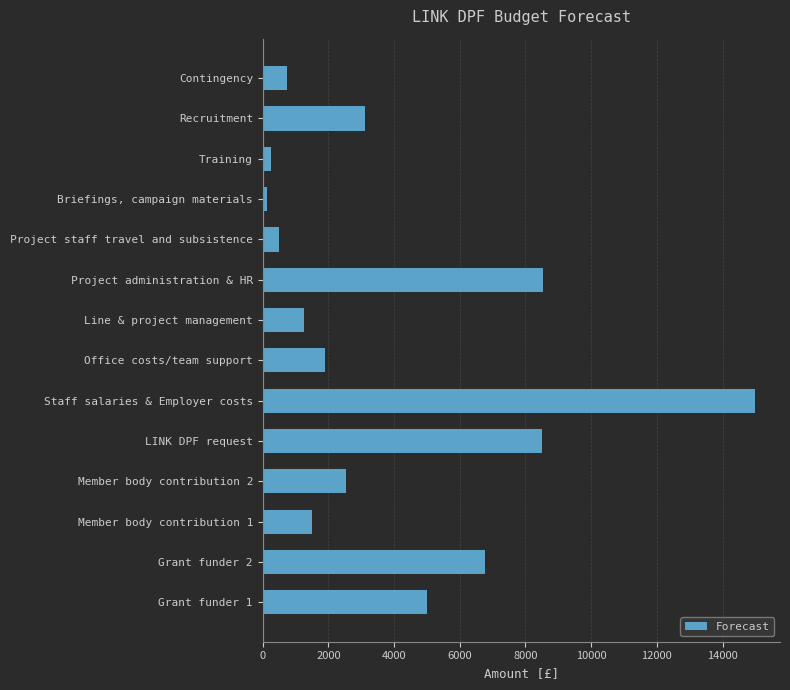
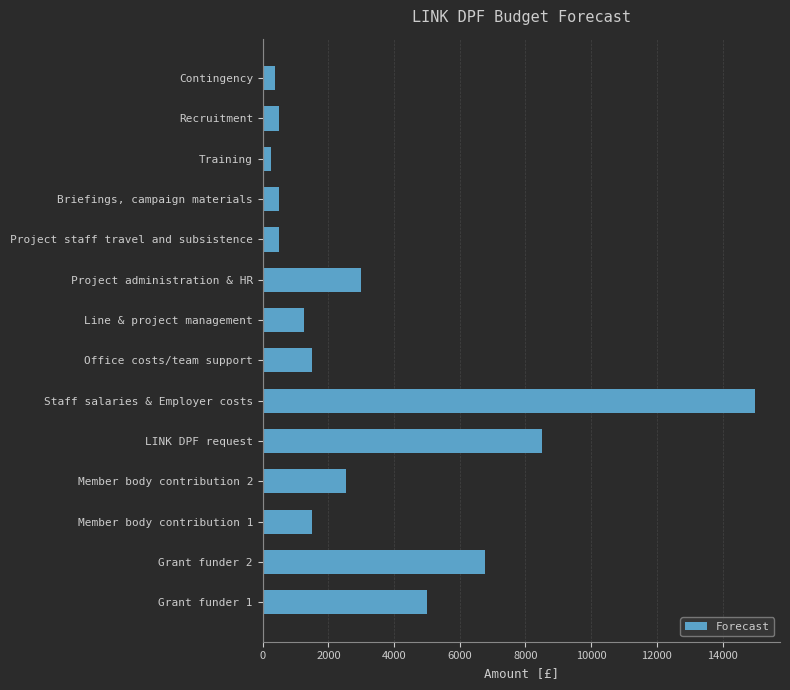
  {
-   "Contingency": 800,
-   "Recruitment": 3100,
+   "Contingency": 400,
+   "Recruitment": 500,
    "Training": 300,
-   "Briefings, campaign materials": 100,
+   "Briefings, campaign materials": 500,
    "Project staff travel and subsistence": 500,
-   "Project administration & HR": 8500,
+   "Project administration & HR": 3000,
    "Line & project management": 1200,
-   "Office costs/team support": 1900,
+   "Office costs/team support": 1500,
    "Staff salaries & Employer costs": 15000,
    "LINK DPF request": 8500,
    "Member body contribution 2": 2500,
    "Member body contribution 1": 1500,
    "Grant funder 2": 6800,
    "Grant funder 1": 5000
  }
